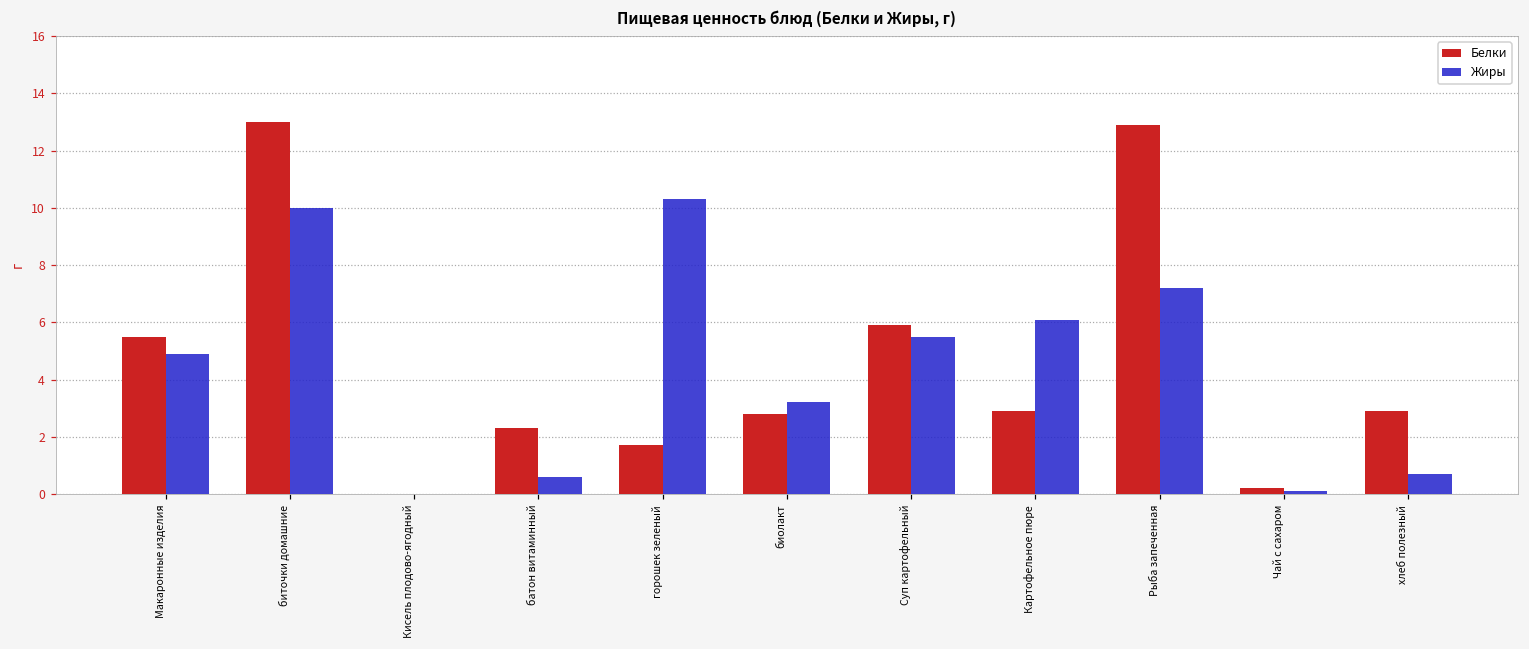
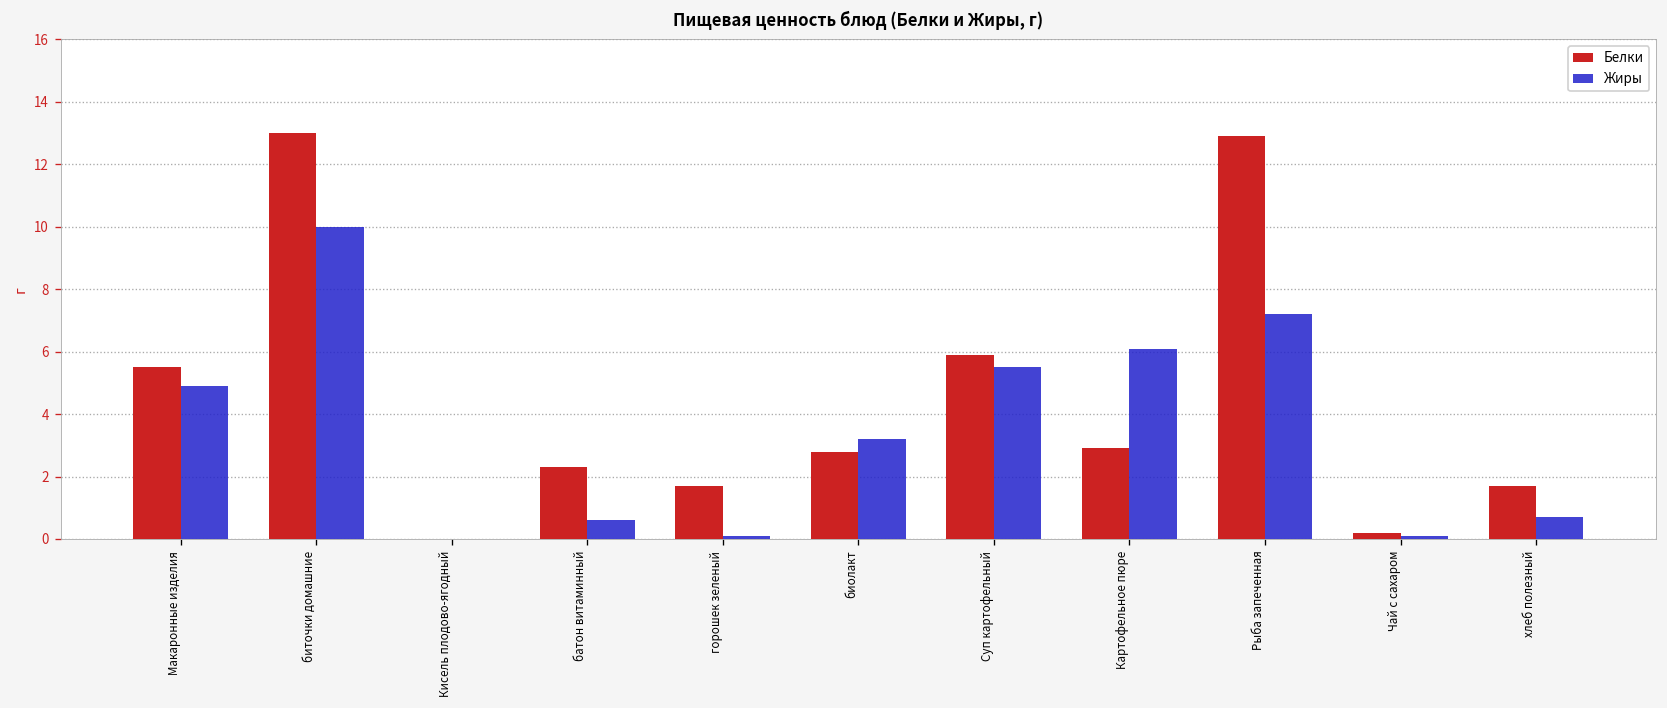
  {
    "Белки": {
      "Макаронные изделия": 5.5,
      "биточки домашние": 13.0,
      "Кисель плодово-ягодный": 0.0,
      "батон витаминный": 2.3,
      "горошек зеленый": 1.7,
      "биолакт": 2.8,
      "Суп картофельный": 5.9,
      "Картофельное пюре": 2.9,
      "Рыба запеченная": 12.9,
      "Чай с сахаром": 0.2,
-     "хлеб полезный": 2.9
+     "хлеб полезный": 1.7
    },
    "Жиры": {
      "Макаронные изделия": 4.9,
      "биточки домашние": 10.0,
      "Кисель плодово-ягодный": 0.0,
      "батон витаминный": 0.6,
-     "горошек зеленый": 10.3,
+     "горошек зеленый": 0.1,
      "биолакт": 3.2,
      "Суп картофельный": 5.5,
      "Картофельное пюре": 6.1,
      "Рыба запеченная": 7.2,
      "Чай с сахаром": 0.1,
      "хлеб полезный": 0.7
    }
  }
